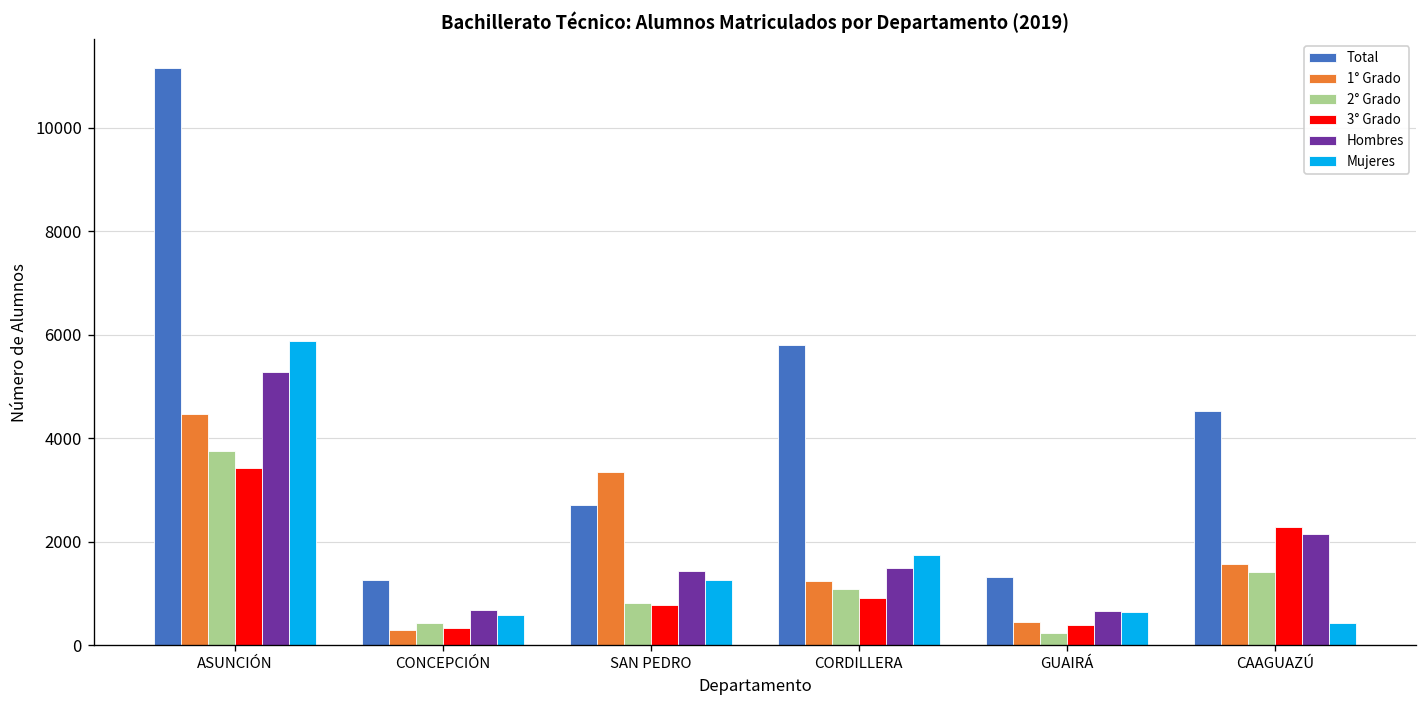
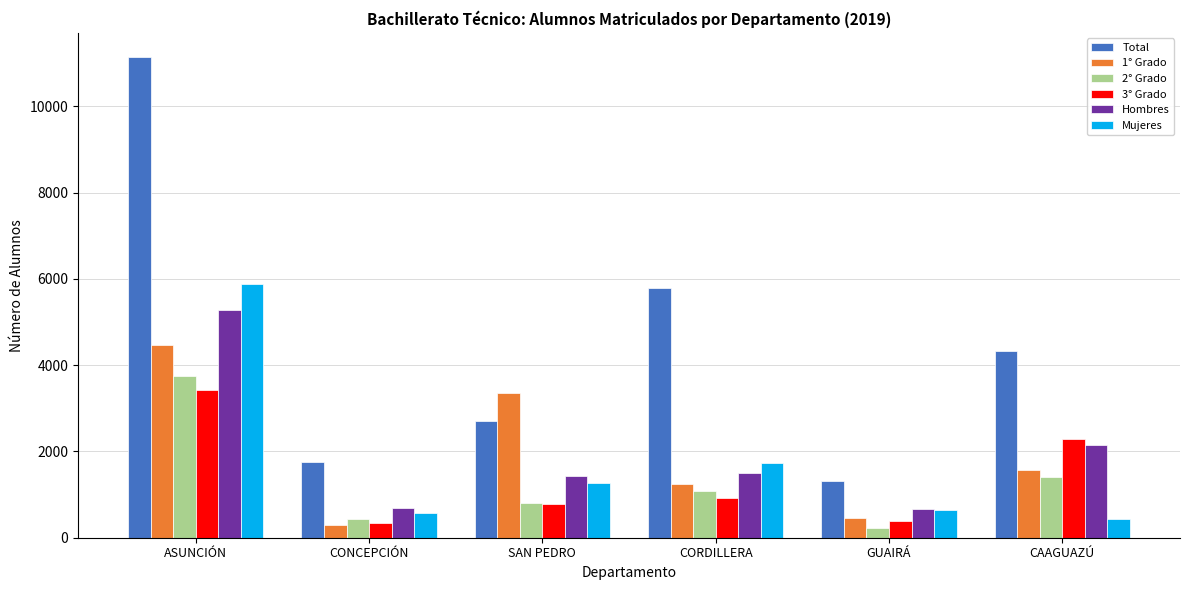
  {
    "Total": {
      "ASUNCIÓN": 11100,
-     "CONCEPCIÓN": 1300,
+     "CONCEPCIÓN": 1800,
      "SAN PEDRO": 2700,
      "CORDILLERA": 5800,
      "GUAIRÁ": 1300,
-     "CAAGUAZÚ": 4500
+     "CAAGUAZÚ": 4300
    },
    "1° Grado": {
      "ASUNCIÓN": 4500,
      "CONCEPCIÓN": 300,
      "SAN PEDRO": 3400,
      "CORDILLERA": 1200,
      "GUAIRÁ": 400,
      "CAAGUAZÚ": 1600
    },
    "2° Grado": {
      "ASUNCIÓN": 3700,
      "CONCEPCIÓN": 400,
      "SAN PEDRO": 800,
      "CORDILLERA": 1100,
      "GUAIRÁ": 200,
      "CAAGUAZÚ": 1400
    },
    "3° Grado": {
      "ASUNCIÓN": 3400,
      "CONCEPCIÓN": 300,
      "SAN PEDRO": 800,
      "CORDILLERA": 900,
      "GUAIRÁ": 400,
      "CAAGUAZÚ": 2300
    },
    "Hombres": {
      "ASUNCIÓN": 5300,
      "CONCEPCIÓN": 700,
      "SAN PEDRO": 1400,
      "CORDILLERA": 1500,
      "GUAIRÁ": 700,
      "CAAGUAZÚ": 2200
    },
    "Mujeres": {
      "ASUNCIÓN": 5900,
      "CONCEPCIÓN": 600,
      "SAN PEDRO": 1300,
      "CORDILLERA": 1700,
      "GUAIRÁ": 600,
      "CAAGUAZÚ": 400
    }
  }
